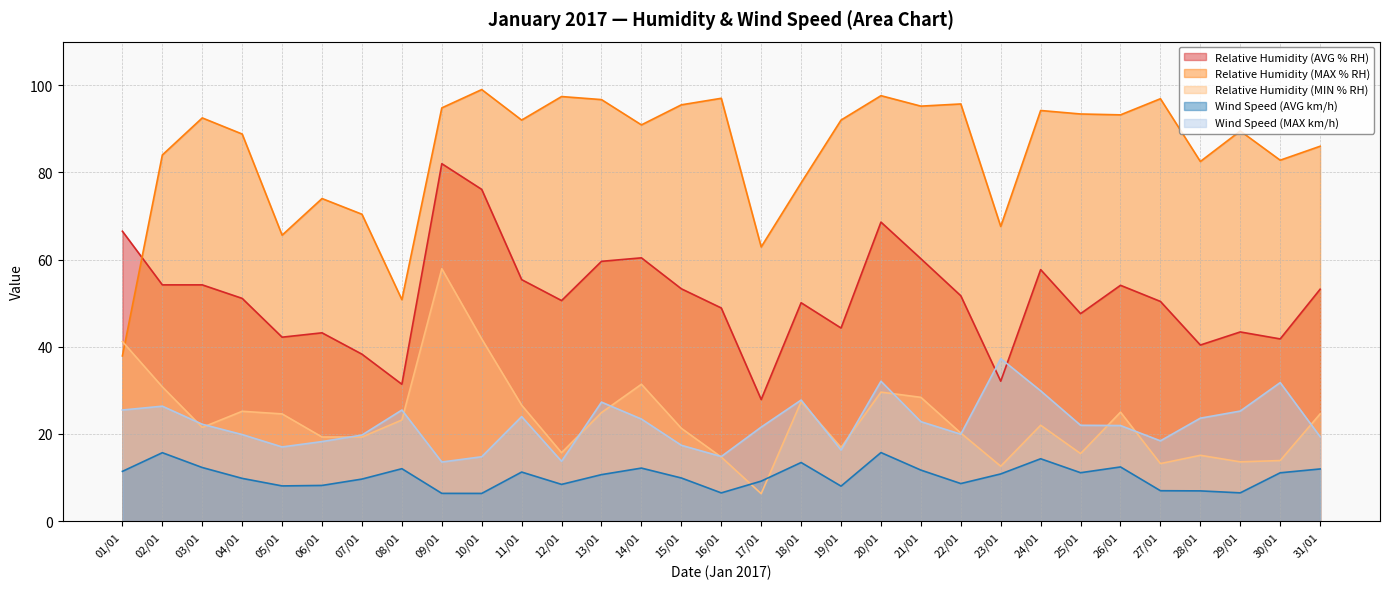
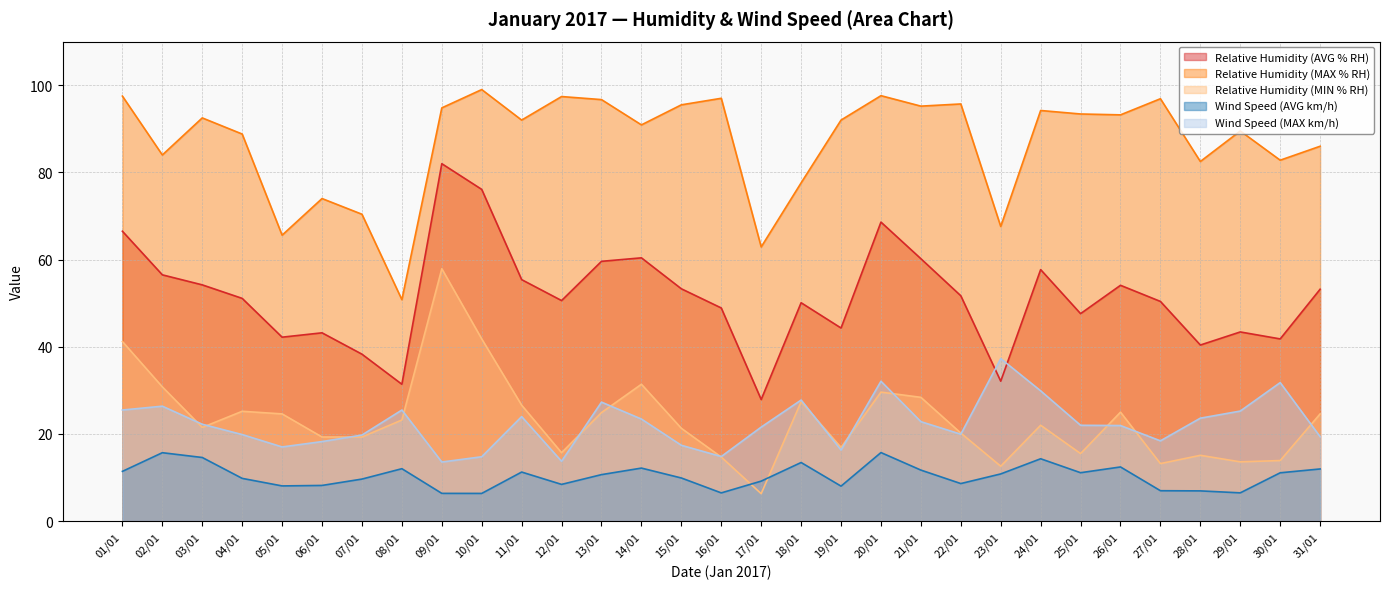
  {
    "Relative Humidity (AVG % RH)": {
      "01/01": 67,
-     "02/01": 54,
+     "02/01": 57,
      "03/01": 54,
      "04/01": 51,
      "05/01": 42,
      "06/01": 43,
      "07/01": 38,
      "08/01": 31,
      "09/01": 82,
      "10/01": 76,
      "11/01": 55,
      "12/01": 51,
      "13/01": 60,
      "14/01": 60,
      "15/01": 53,
      "16/01": 49,
      "17/01": 28,
      "18/01": 50,
      "19/01": 44,
      "20/01": 69,
      "21/01": 60,
      "22/01": 52,
      "23/01": 32,
      "24/01": 58,
      "25/01": 48,
      "26/01": 54,
      "27/01": 50,
      "28/01": 40,
      "29/01": 43,
      "30/01": 42,
      "31/01": 53
    },
    "Relative Humidity (MAX % RH)": {
-     "01/01": 38,
+     "01/01": 98,
      "02/01": 84,
      "03/01": 93,
      "04/01": 89,
      "05/01": 66,
      "06/01": 74,
      "07/01": 70,
      "08/01": 51,
      "09/01": 95,
      "10/01": 99,
      "11/01": 92,
      "12/01": 97,
      "13/01": 97,
      "14/01": 91,
      "15/01": 96,
      "16/01": 97,
      "17/01": 63,
      "18/01": 78,
      "19/01": 92,
      "20/01": 98,
      "21/01": 95,
      "22/01": 96,
      "23/01": 68,
      "24/01": 94,
      "25/01": 93,
      "26/01": 93,
      "27/01": 97,
      "28/01": 83,
      "30/01": 83,
      "31/01": 86
    },
    "Relative Humidity (MIN % RH)": {
      "01/01": 41,
      "02/01": 31,
      "03/01": 22,
      "04/01": 25,
      "05/01": 25,
      "06/01": 19,
      "08/01": 23,
      "09/01": 58,
      "10/01": 42,
      "11/01": 27,
      "12/01": 16,
      "13/01": 25,
      "14/01": 31,
      "15/01": 21,
      "17/01": 6,
      "19/01": 17,
      "20/01": 30,
      "21/01": 28,
      "23/01": 13,
      "24/01": 22,
      "25/01": 16,
      "26/01": 25,
      "27/01": 13,
      "28/01": 15,
      "29/01": 14,
      "30/01": 14,
      "31/01": 25
    },
    "Wind Speed (AVG km/h)": {
      "01/01": 11,
      "02/01": 16,
-     "03/01": 12,
+     "03/01": 15,
      "04/01": 10,
      "05/01": 8,
      "06/01": 8,
      "07/01": 10,
      "08/01": 12,
      "09/01": 6,
      "10/01": 6,
      "11/01": 11,
      "12/01": 8,
      "13/01": 11,
      "14/01": 12,
      "15/01": 10,
      "16/01": 6,
      "17/01": 9,
      "18/01": 13,
      "19/01": 8,
      "20/01": 16,
      "21/01": 12,
      "22/01": 9,
      "23/01": 11,
      "24/01": 14,
      "25/01": 11,
      "26/01": 12,
      "27/01": 7,
      "28/01": 7,
      "29/01": 6,
      "30/01": 11,
      "31/01": 12
    },
    "Wind Speed (MAX km/h)": {
      "01/01": 25,
      "02/01": 26,
      "03/01": 22,
      "04/01": 20,
      "05/01": 17,
      "06/01": 18,
      "08/01": 25,
      "09/01": 14,
      "10/01": 15,
      "11/01": 24,
      "12/01": 14,
      "13/01": 27,
      "14/01": 23,
      "15/01": 17,
      "17/01": 22,
      "19/01": 16,
      "20/01": 32,
      "21/01": 23,
      "23/01": 37,
      "24/01": 30,
      "25/01": 22,
      "26/01": 22,
      "27/01": 18,
      "28/01": 24,
      "29/01": 25,
      "30/01": 32,
      "31/01": 19
    }
  }
